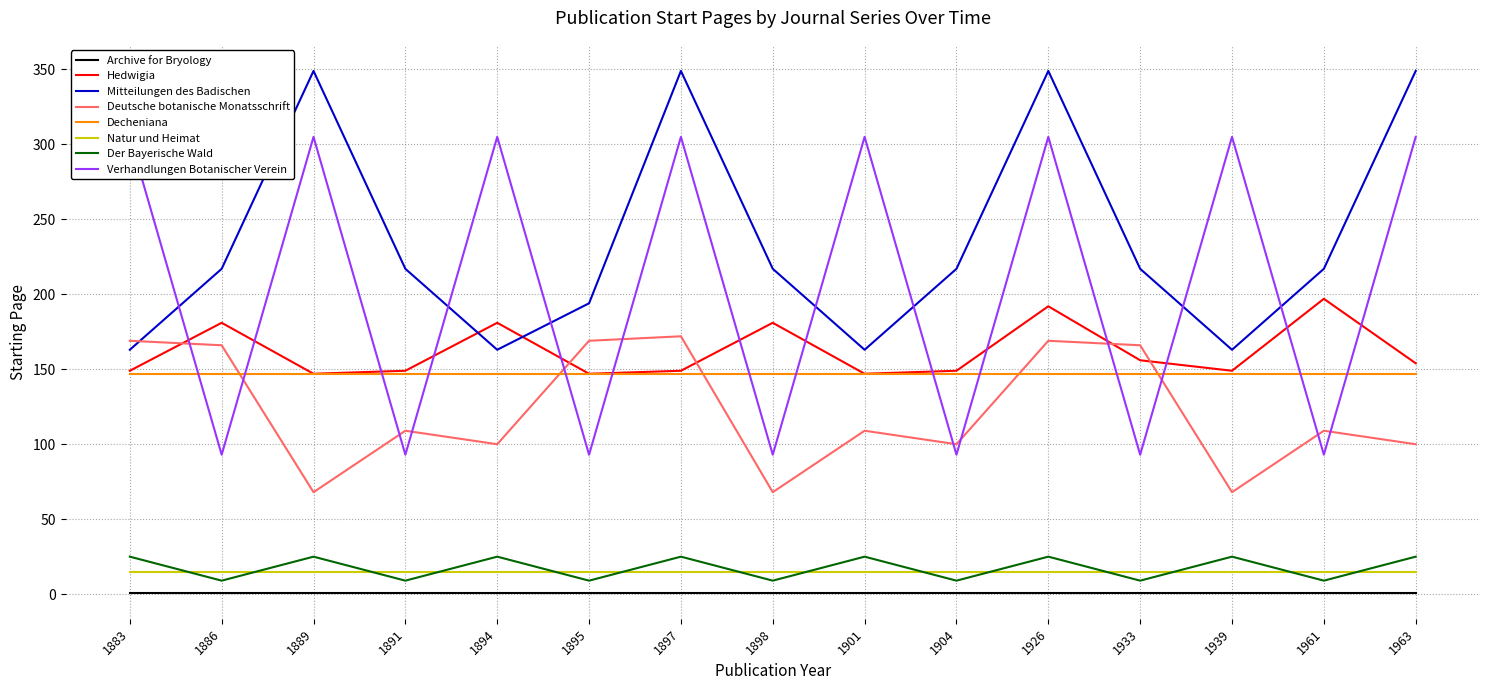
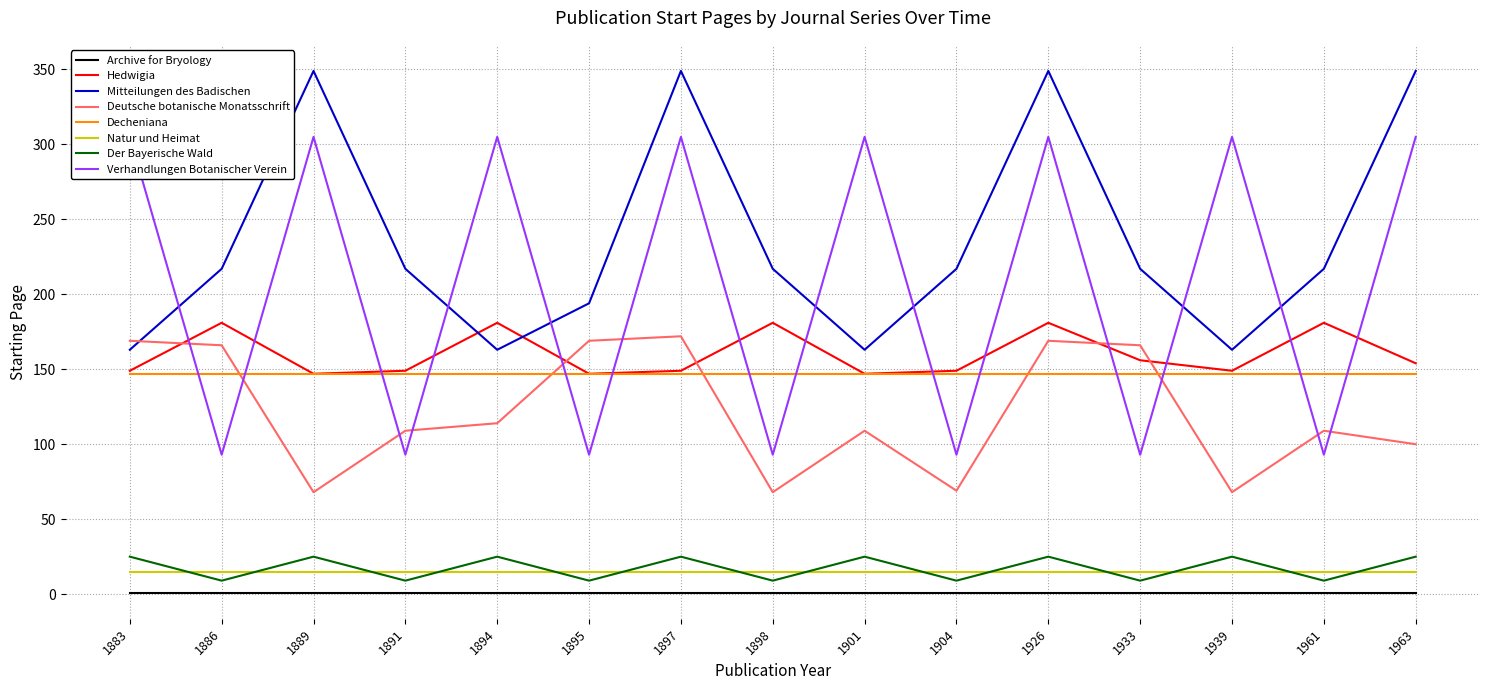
  {
    "Archive for Bryology": {
      "1883": 1,
      "1886": 1,
      "1889": 1,
      "1891": 1,
      "1894": 1,
      "1895": 1,
      "1897": 1,
      "1898": 1,
      "1901": 1,
      "1904": 1,
      "1926": 1,
      "1933": 1,
      "1939": 1,
      "1961": 1,
      "1963": 1
    },
    "Hedwigia": {
      "1883": 149,
      "1886": 181,
      "1891": 149,
      "1894": 181,
      "1897": 149,
      "1898": 181,
      "1904": 149,
-     "1926": 192,
+     "1926": 181,
      "1933": 156,
      "1939": 149,
-     "1961": 197,
+     "1961": 181,
      "1963": 154
    },
    "Mitteilungen des Badischen": {
      "1883": 163,
      "1886": 217,
      "1889": 349,
      "1891": 217,
      "1894": 163,
      "1895": 194,
      "1897": 349,
      "1898": 217,
      "1901": 163,
      "1904": 217,
      "1926": 349,
      "1933": 217,
      "1939": 163,
      "1961": 217,
      "1963": 349
    },
    "Deutsche botanische Monatsschrift": {
      "1883": 169,
      "1886": 166,
      "1889": 68,
      "1891": 109,
-     "1894": 100,
+     "1894": 114,
      "1895": 169,
      "1897": 172,
      "1898": 68,
      "1901": 109,
-     "1904": 100,
+     "1904": 69,
      "1926": 169,
      "1933": 166,
      "1939": 68,
      "1961": 109,
      "1963": 100
    },
    "Decheniana": {
      "1883": 147,
      "1886": 147,
      "1891": 147,
      "1894": 147,
      "1897": 147,
      "1898": 147,
      "1904": 147,
      "1926": 147,
      "1933": 147,
      "1939": 147,
      "1961": 147,
      "1963": 147
    },
    "Natur und Heimat": {
      "1883": 15,
      "1886": 15,
      "1889": 15,
      "1891": 15,
      "1894": 15,
      "1895": 15,
      "1897": 15,
      "1898": 15,
      "1901": 15,
      "1904": 15,
      "1926": 15,
      "1933": 15,
      "1939": 15,
      "1961": 15,
      "1963": 15
    },
    "Der Bayerische Wald": {
      "1883": 25,
      "1886": 9,
      "1889": 25,
      "1891": 9,
      "1894": 25,
      "1895": 9,
      "1897": 25,
      "1898": 9,
      "1901": 25,
      "1904": 9,
      "1926": 25,
      "1933": 9,
      "1939": 25,
      "1961": 9,
      "1963": 25
    },
    "Verhandlungen Botanischer Verein": {
      "1886": 93,
      "1889": 305,
      "1891": 93,
      "1894": 305,
      "1895": 93,
      "1897": 305,
      "1898": 93,
      "1901": 305,
      "1904": 93,
      "1926": 305,
      "1933": 93,
      "1939": 305,
      "1961": 93,
      "1963": 305
    }
  }
